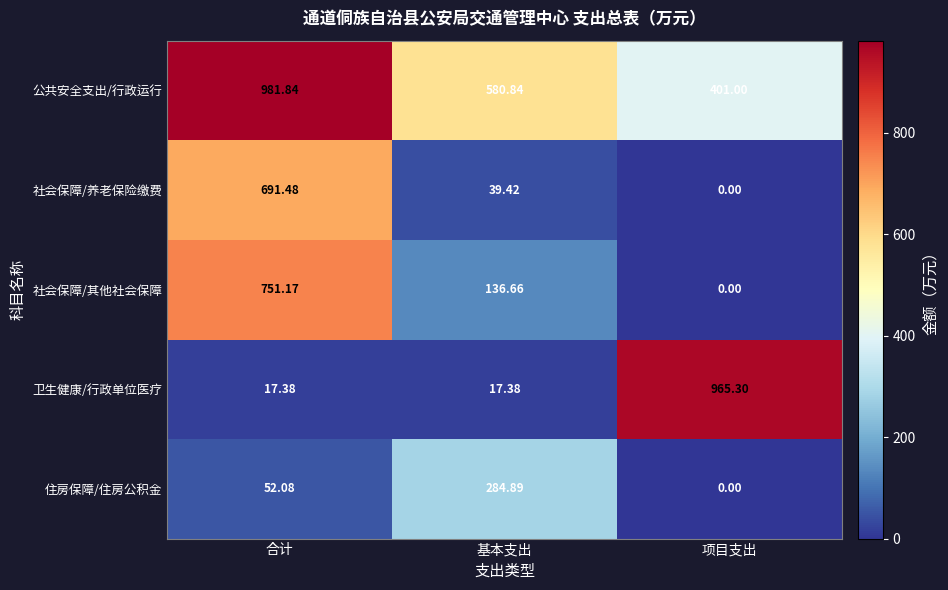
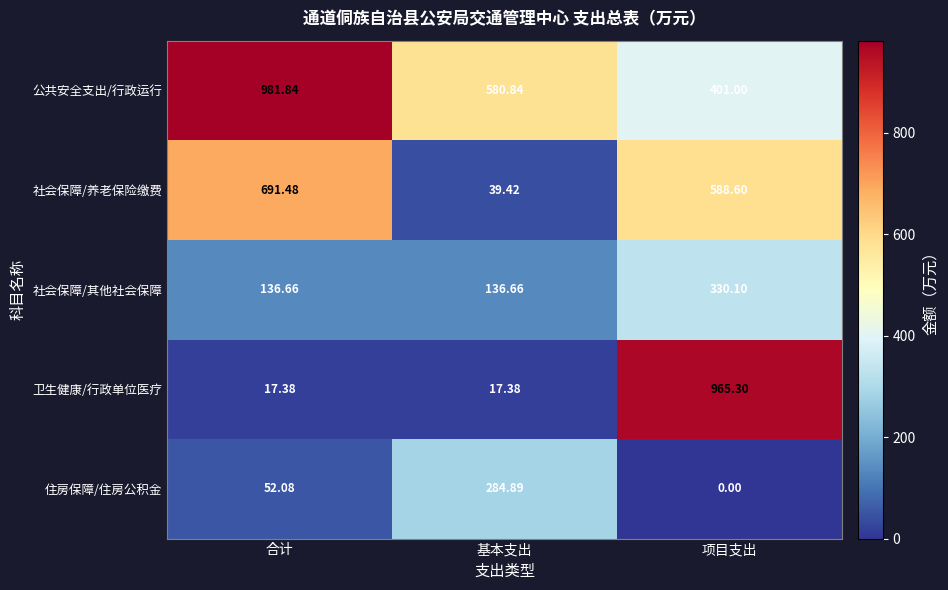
  {
    "公共安全支出/行政运行": {
      "合计": 981.84,
      "基本支出": 580.84
    },
    "社会保障/养老保险缴费": {
      "合计": 691.48,
      "基本支出": 39.42,
-     "项目支出": 0.00
+     "项目支出": 588.60
    },
    "社会保障/其他社会保障": {
-     "合计": 751.17,
+     "合计": 136.66,
      "基本支出": 136.66,
-     "项目支出": 0.00
+     "项目支出": 330.10
    },
    "卫生健康/行政单位医疗": {
      "合计": 17.38,
      "基本支出": 17.38,
      "项目支出": 965.30
    },
    "住房保障/住房公积金": {
      "合计": 52.08,
      "基本支出": 284.89,
      "项目支出": 0.00
    }
  }
